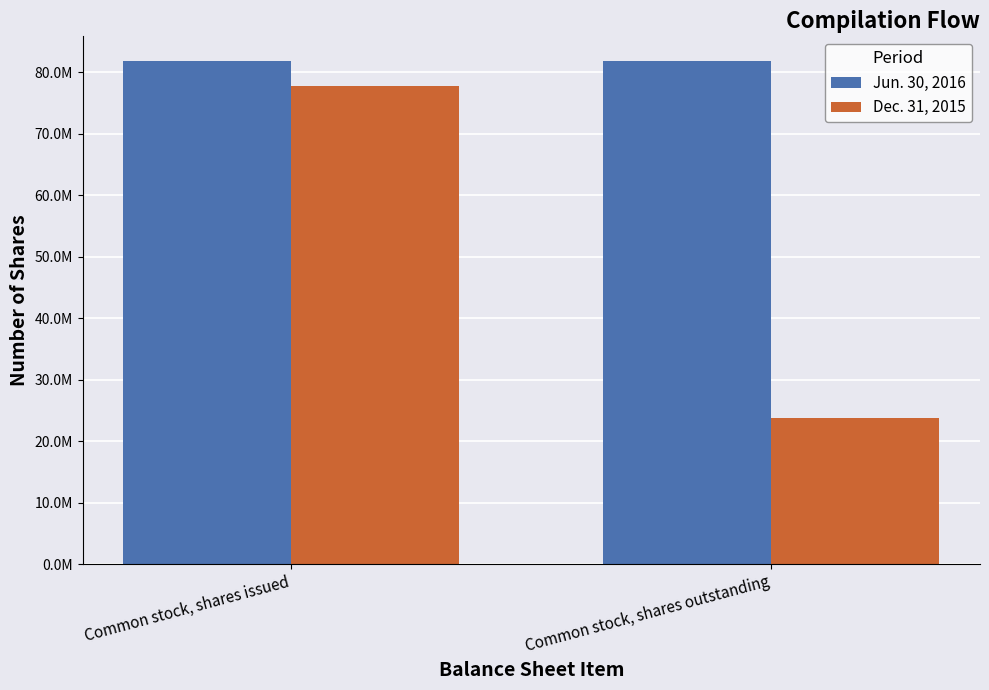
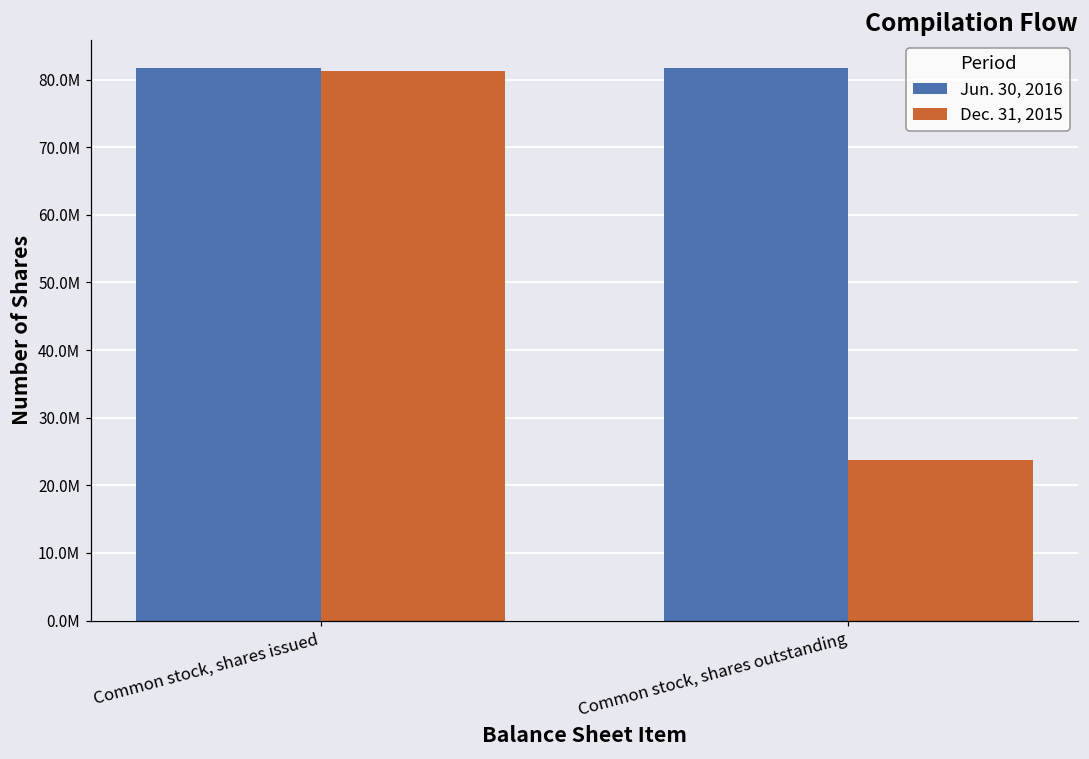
  {
    "Jun. 30, 2016": {
      "Common stock, shares issued": 82000000,
      "Common stock, shares outstanding": 82000000
    },
    "Dec. 31, 2015": {
-     "Common stock, shares issued": 78000000,
+     "Common stock, shares issued": 81000000,
      "Common stock, shares outstanding": 24000000
    }
  }
